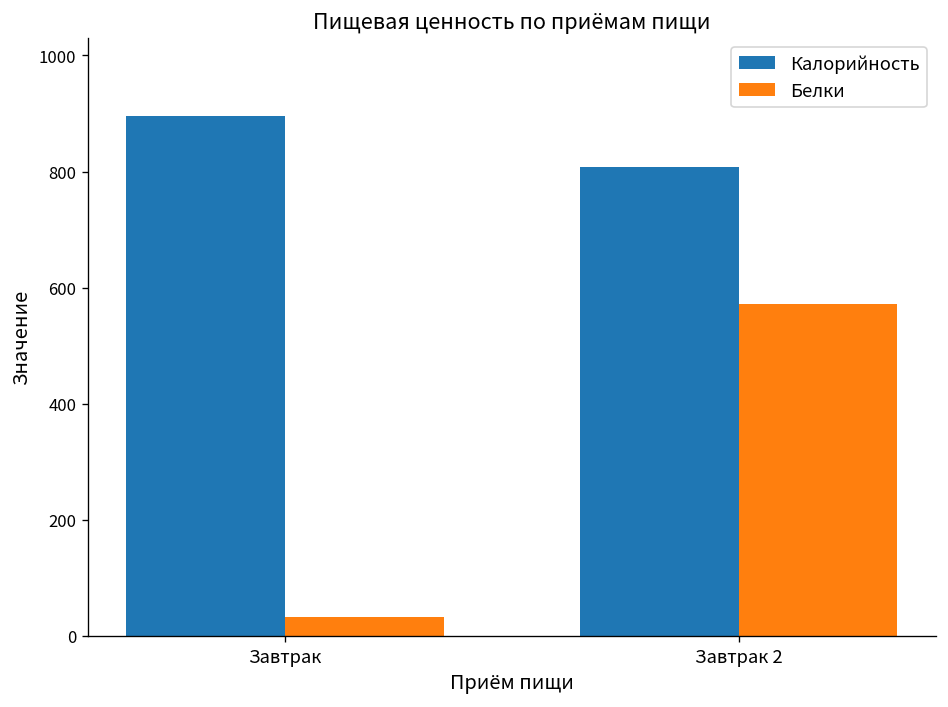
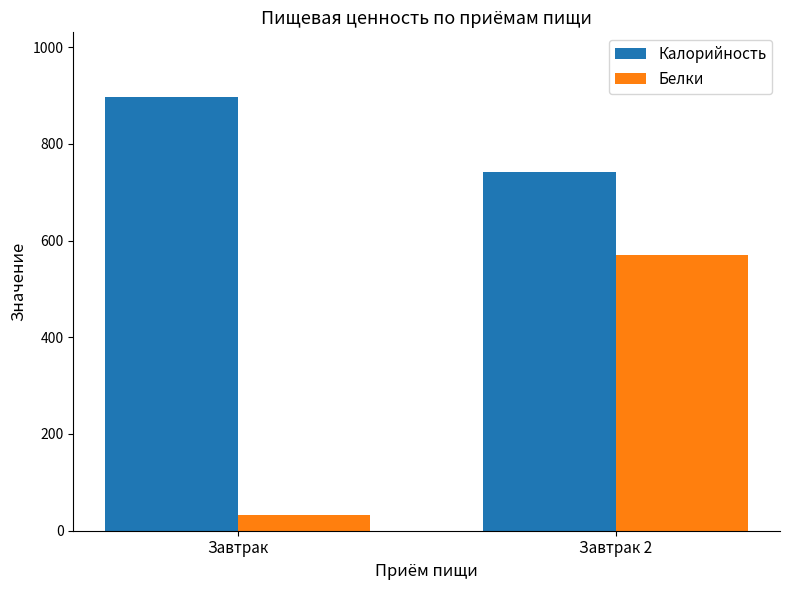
  {
    "Калорийность": {
      "Завтрак": 900,
-     "Завтрак 2": 810
+     "Завтрак 2": 740
    },
    "Белки": {
      "Завтрак": 30,
      "Завтрак 2": 570
    }
  }
